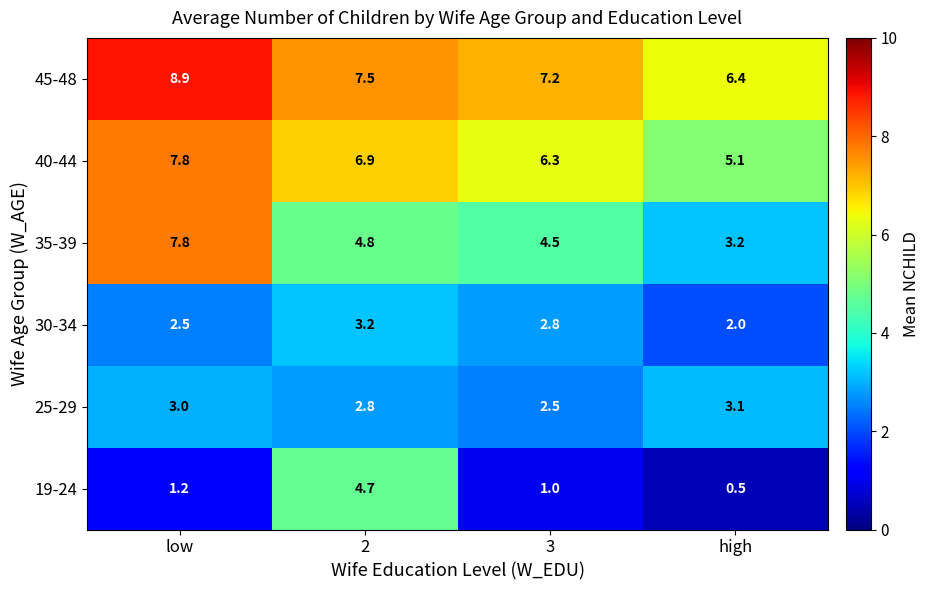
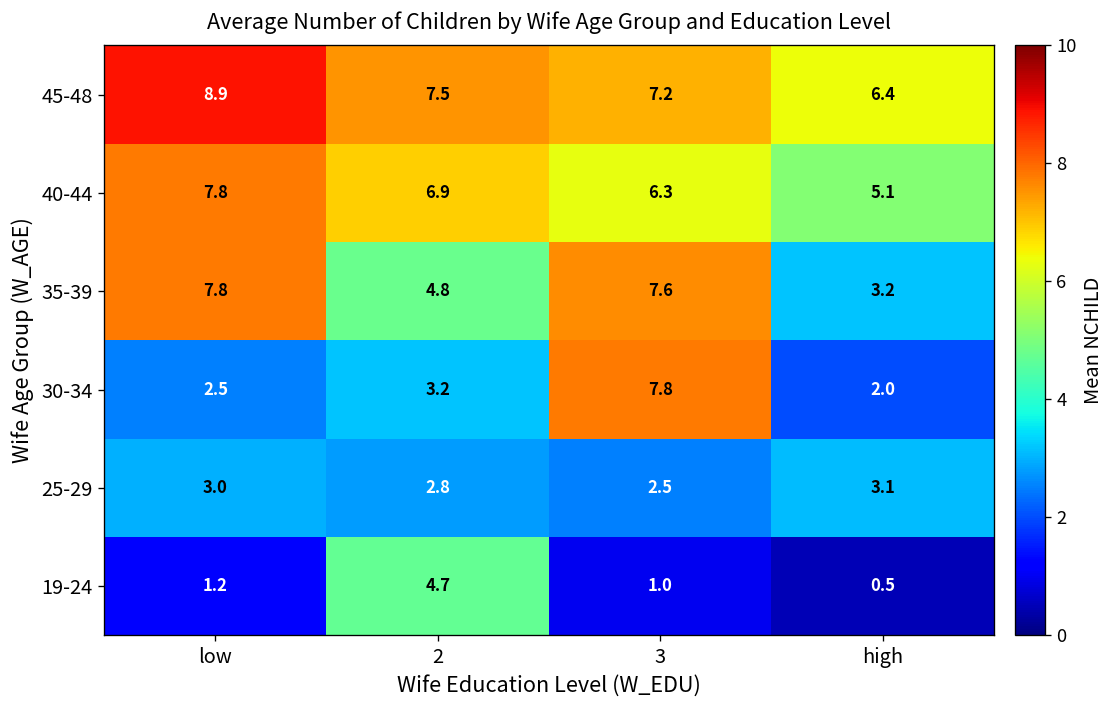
  {
    "45-48": {
      "low": 8.9,
      "2": 7.5,
      "3": 7.2,
      "high": 6.4
    },
    "40-44": {
      "low": 7.8,
      "2": 6.9,
      "3": 6.3,
      "high": 5.1
    },
    "35-39": {
      "low": 7.8,
      "2": 4.8,
-     "3": 4.5,
+     "3": 7.6,
      "high": 3.2
    },
    "30-34": {
      "low": 2.5,
      "2": 3.2,
-     "3": 2.8,
+     "3": 7.8,
      "high": 2.0
    },
    "25-29": {
      "low": 3.0,
      "2": 2.8,
      "3": 2.5,
      "high": 3.1
    },
    "19-24": {
      "low": 1.2,
      "2": 4.7,
      "3": 1.0,
      "high": 0.5
    }
  }
